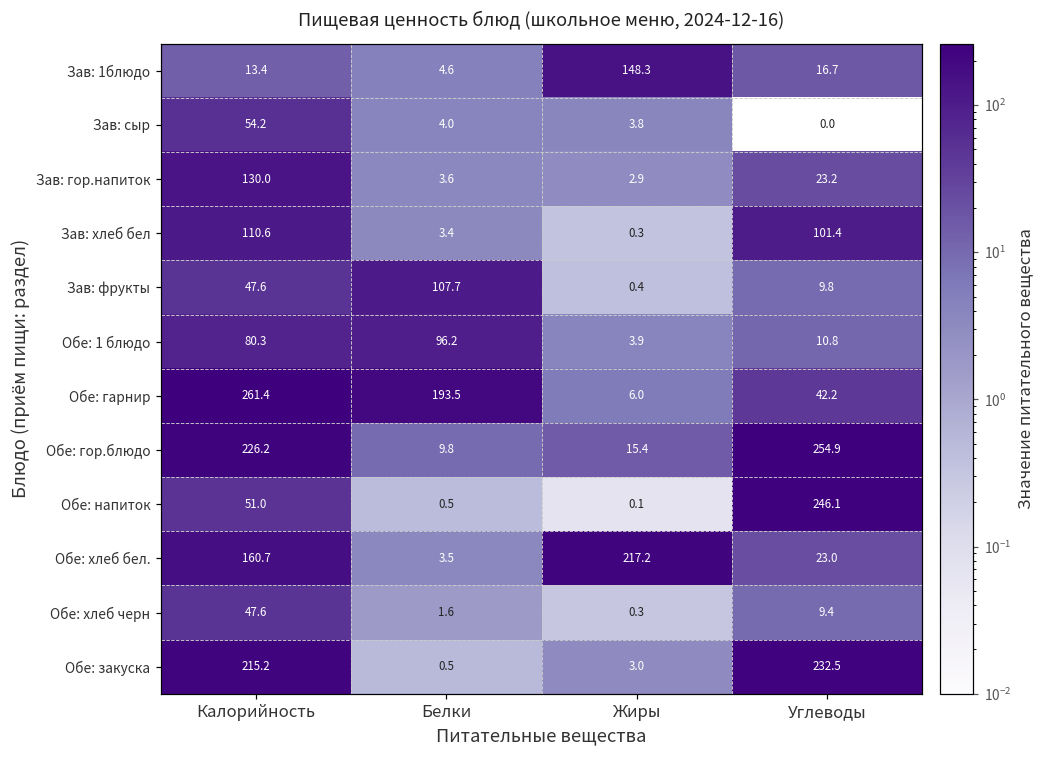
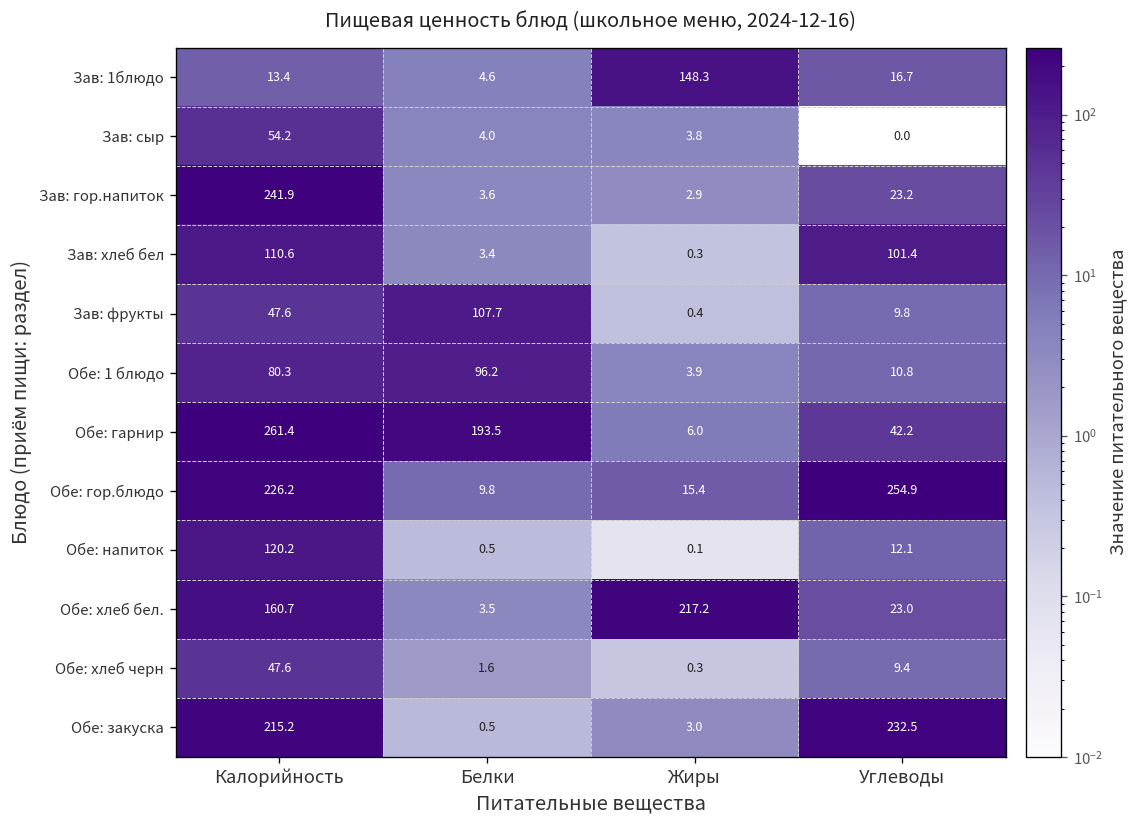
  {
    "Зав: 1блюдо": {
      "Калорийность": 13.4,
      "Белки": 4.6,
      "Жиры": 148.3,
      "Углеводы": 16.7
    },
    "Зав: сыр": {
      "Калорийность": 54.2,
      "Белки": 4.0,
      "Жиры": 3.8,
      "Углеводы": 0.0
    },
    "Зав: гор.напиток": {
-     "Калорийность": 130.0,
+     "Калорийность": 241.9,
      "Белки": 3.6,
      "Жиры": 2.9,
      "Углеводы": 23.2
    },
    "Зав: хлеб бел": {
      "Калорийность": 110.6,
      "Белки": 3.4,
      "Жиры": 0.3,
      "Углеводы": 101.4
    },
    "Зав: фрукты": {
      "Калорийность": 47.6,
      "Белки": 107.7,
      "Жиры": 0.4,
      "Углеводы": 9.8
    },
    "Обе: 1 блюдо": {
      "Калорийность": 80.3,
      "Белки": 96.2,
      "Жиры": 3.9,
      "Углеводы": 10.8
    },
    "Обе: гарнир": {
      "Калорийность": 261.4,
      "Белки": 193.5,
      "Жиры": 6.0,
      "Углеводы": 42.2
    },
    "Обе: гор.блюдо": {
      "Калорийность": 226.2,
      "Белки": 9.8,
      "Жиры": 15.4,
      "Углеводы": 254.9
    },
    "Обе: напиток": {
-     "Калорийность": 51.0,
+     "Калорийность": 120.2,
      "Белки": 0.5,
      "Жиры": 0.1,
-     "Углеводы": 246.1
+     "Углеводы": 12.1
    },
    "Обе: хлеб бел.": {
      "Калорийность": 160.7,
      "Белки": 3.5,
      "Жиры": 217.2,
      "Углеводы": 23.0
    },
    "Обе: хлеб черн": {
      "Калорийность": 47.6,
      "Белки": 1.6,
      "Жиры": 0.3,
      "Углеводы": 9.4
    },
    "Обе: закуска": {
      "Калорийность": 215.2,
      "Белки": 0.5,
      "Жиры": 3.0,
      "Углеводы": 232.5
    }
  }
